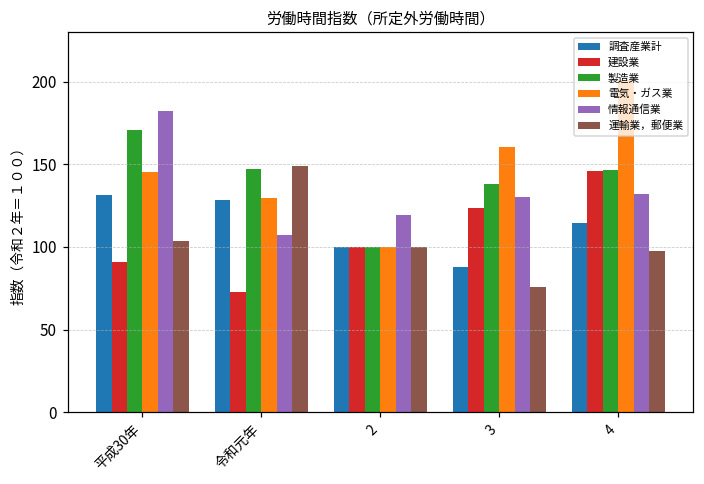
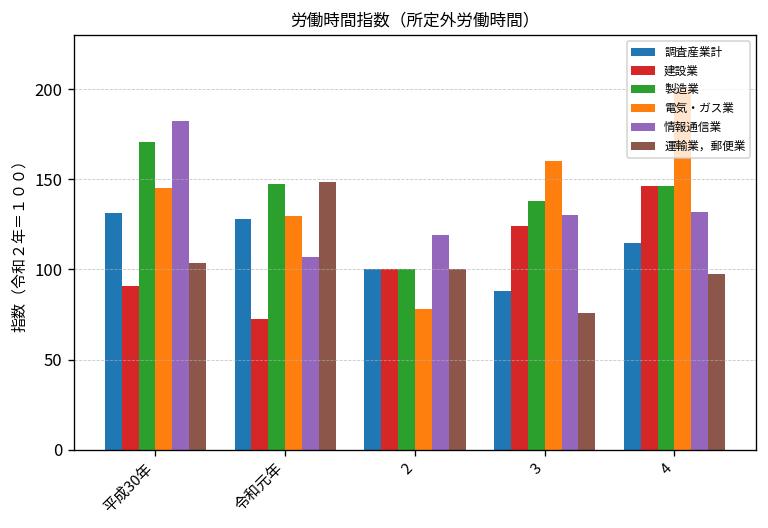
  {
    "調査産業計": {
      "平成30年": 132,
      "令和元年": 128,
      "2": 100,
      "3": 88,
      "4": 115
    },
    "建設業": {
      "平成30年": 91,
      "令和元年": 73,
      "2": 100,
      "3": 124,
      "4": 146
    },
    "製造業": {
      "平成30年": 171,
      "令和元年": 148,
      "2": 100,
      "3": 138,
      "4": 146
    },
    "電気・ガス業": {
      "平成30年": 145,
      "令和元年": 130,
-     "2": 100,
+     "2": 78,
      "3": 160
    },
    "情報通信業": {
      "平成30年": 182,
      "令和元年": 107,
      "2": 119,
      "3": 130,
      "4": 132
    },
    "運輸業，郵便業": {
      "平成30年": 103,
      "令和元年": 149,
      "2": 100,
      "3": 76,
      "4": 98
    }
  }
